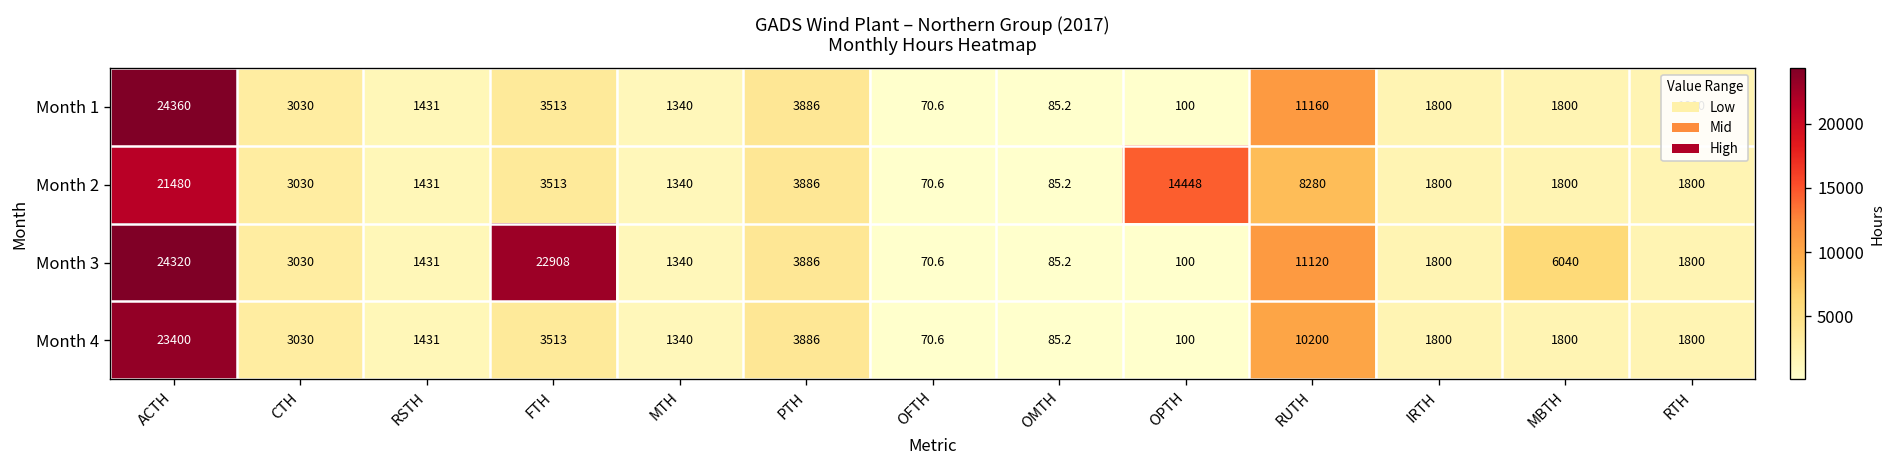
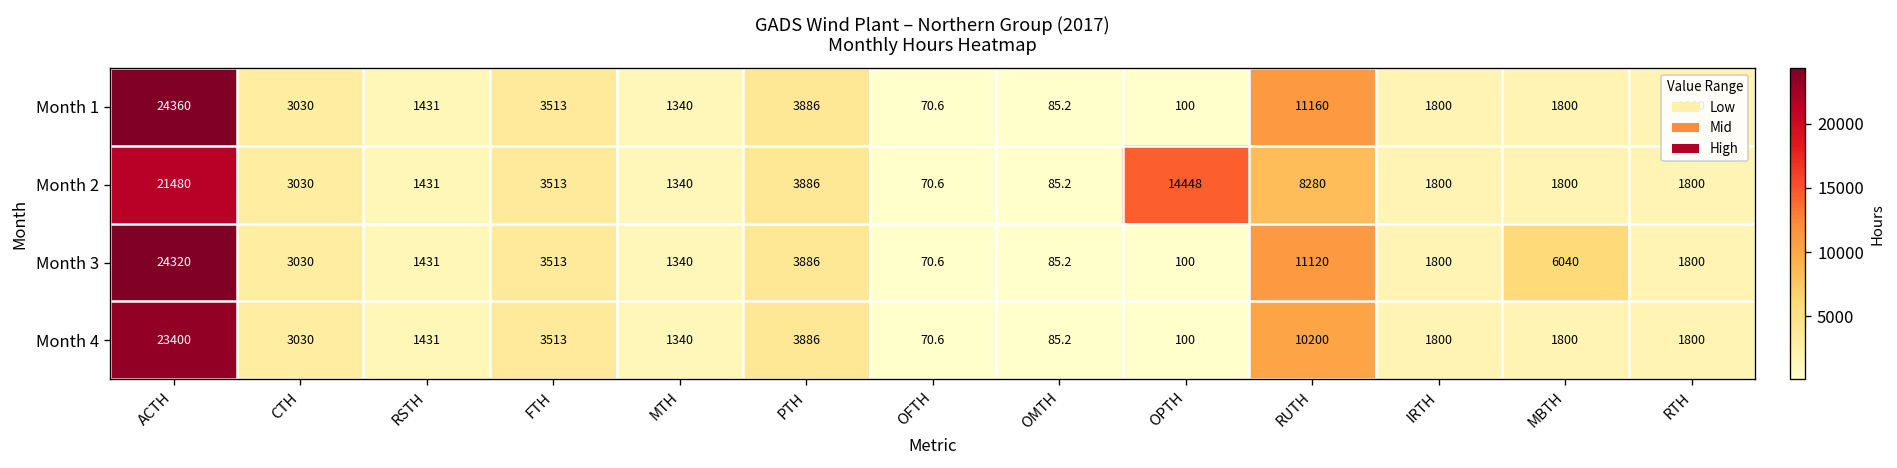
  {
    "Month 1": {
      "ACTH": 24360,
      "CTH": 3030,
      "RSTH": 1431,
      "FTH": 3513,
      "MTH": 1340,
      "PTH": 3886,
      "OFTH": 70.6,
      "OMTH": 85.2,
      "OPTH": 100,
      "RUTH": 11160,
      "IRTH": 1800,
      "MBTH": 1800
    },
    "Month 2": {
      "ACTH": 21480,
      "CTH": 3030,
      "RSTH": 1431,
      "FTH": 3513,
      "MTH": 1340,
      "PTH": 3886,
      "OFTH": 70.6,
      "OMTH": 85.2,
      "OPTH": 14448,
      "RUTH": 8280,
      "IRTH": 1800,
      "MBTH": 1800,
      "RTH": 1800
    },
    "Month 3": {
      "ACTH": 24320,
      "CTH": 3030,
      "RSTH": 1431,
-     "FTH": 22908,
+     "FTH": 3513,
      "MTH": 1340,
      "PTH": 3886,
      "OFTH": 70.6,
      "OMTH": 85.2,
      "OPTH": 100,
      "RUTH": 11120,
      "IRTH": 1800,
      "MBTH": 6040,
      "RTH": 1800
    },
    "Month 4": {
      "ACTH": 23400,
      "CTH": 3030,
      "RSTH": 1431,
      "FTH": 3513,
      "MTH": 1340,
      "PTH": 3886,
      "OFTH": 70.6,
      "OMTH": 85.2,
      "OPTH": 100,
      "RUTH": 10200,
      "IRTH": 1800,
      "MBTH": 1800,
      "RTH": 1800
    }
  }
